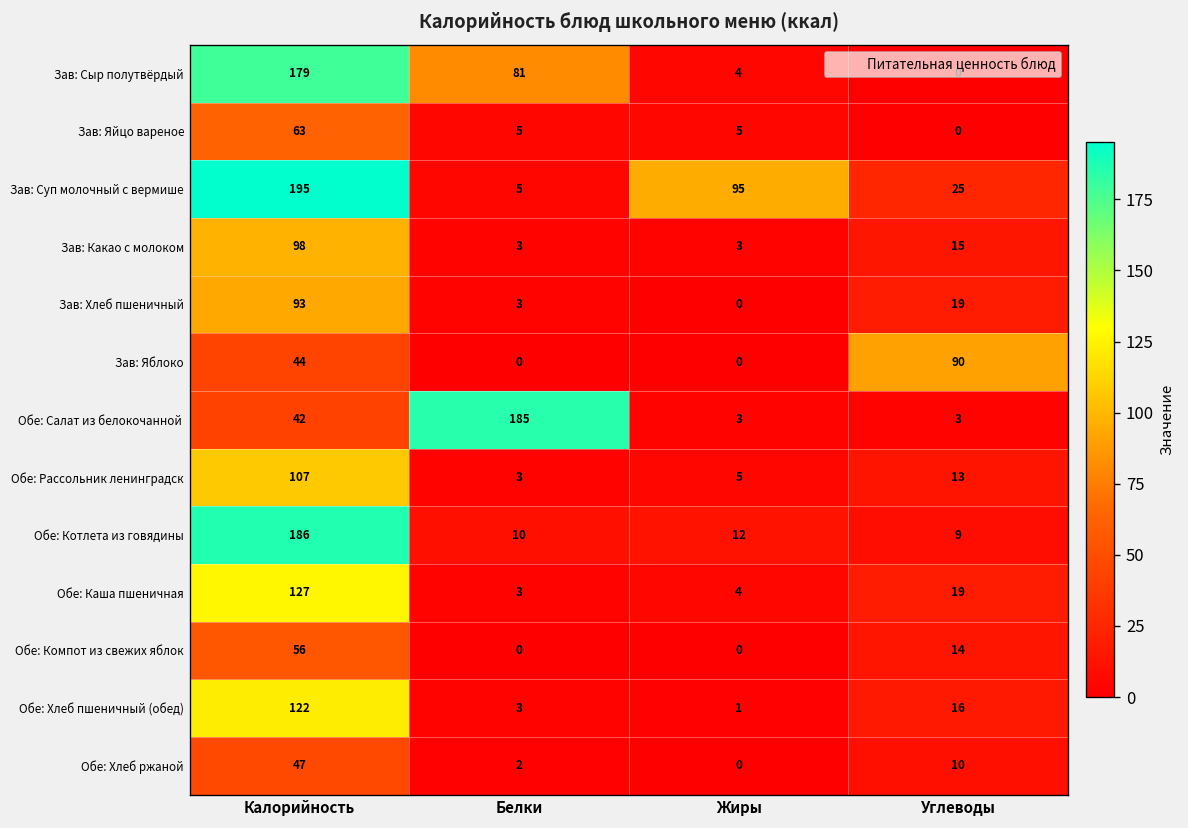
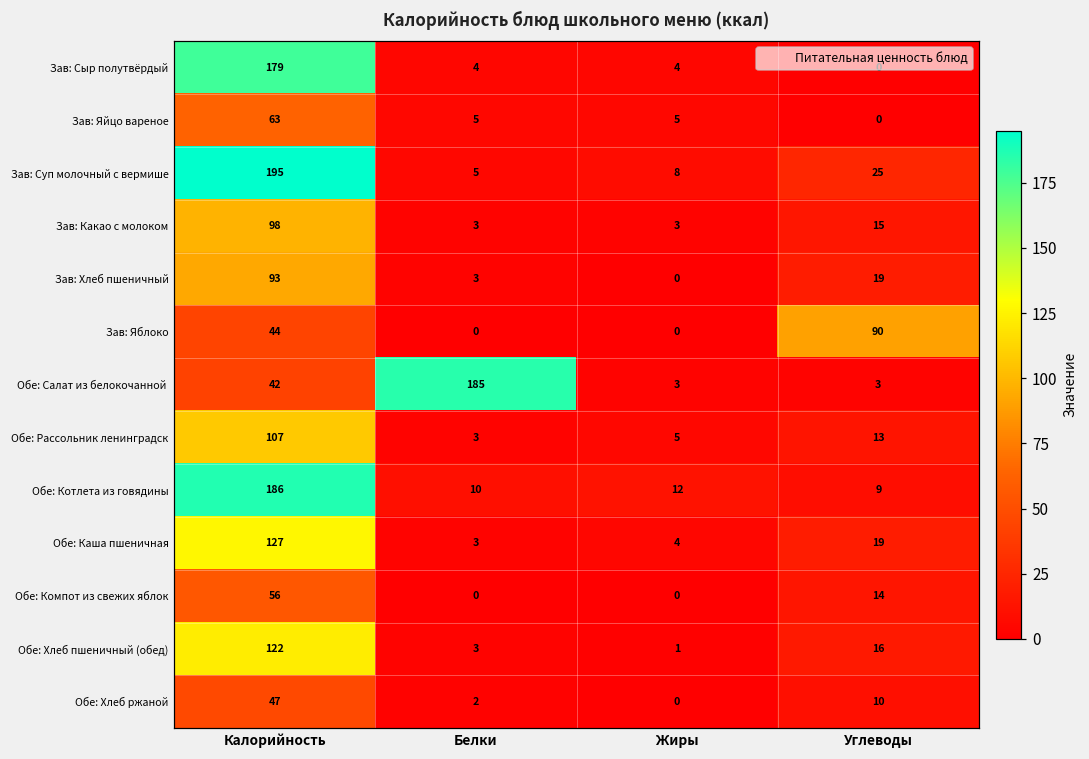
  {
    "Зав: Сыр полутвёрдый": {
      "Калорийность": 179,
-     "Белки": 81,
+     "Белки": 4,
      "Жиры": 4
    },
    "Зав: Яйцо вареное": {
      "Калорийность": 63,
      "Белки": 5,
      "Жиры": 5,
      "Углеводы": 0
    },
    "Зав: Суп молочный с вермише": {
      "Калорийность": 195,
      "Белки": 5,
-     "Жиры": 95,
+     "Жиры": 8,
      "Углеводы": 25
    },
    "Зав: Какао с молоком": {
      "Калорийность": 98,
      "Белки": 3,
      "Жиры": 3,
      "Углеводы": 15
    },
    "Зав: Хлеб пшеничный": {
      "Калорийность": 93,
      "Белки": 3,
      "Жиры": 0,
      "Углеводы": 19
    },
    "Зав: Яблоко": {
      "Калорийность": 44,
      "Белки": 0,
      "Жиры": 0,
      "Углеводы": 90
    },
    "Обе: Салат из белокочанной": {
      "Калорийность": 42,
      "Белки": 185,
      "Жиры": 3,
      "Углеводы": 3
    },
    "Обе: Рассольник ленинградск": {
      "Калорийность": 107,
      "Белки": 3,
      "Жиры": 5,
      "Углеводы": 13
    },
    "Обе: Котлета из говядины": {
      "Калорийность": 186,
      "Белки": 10,
      "Жиры": 12,
      "Углеводы": 9
    },
    "Обе: Каша пшеничная": {
      "Калорийность": 127,
      "Белки": 3,
      "Жиры": 4,
      "Углеводы": 19
    },
    "Обе: Компот из свежих яблок": {
      "Калорийность": 56,
      "Белки": 0,
      "Жиры": 0,
      "Углеводы": 14
    },
    "Обе: Хлеб пшеничный (обед)": {
      "Калорийность": 122,
      "Белки": 3,
      "Жиры": 1,
      "Углеводы": 16
    },
    "Обе: Хлеб ржаной": {
      "Калорийность": 47,
      "Белки": 2,
      "Жиры": 0,
      "Углеводы": 10
    }
  }
